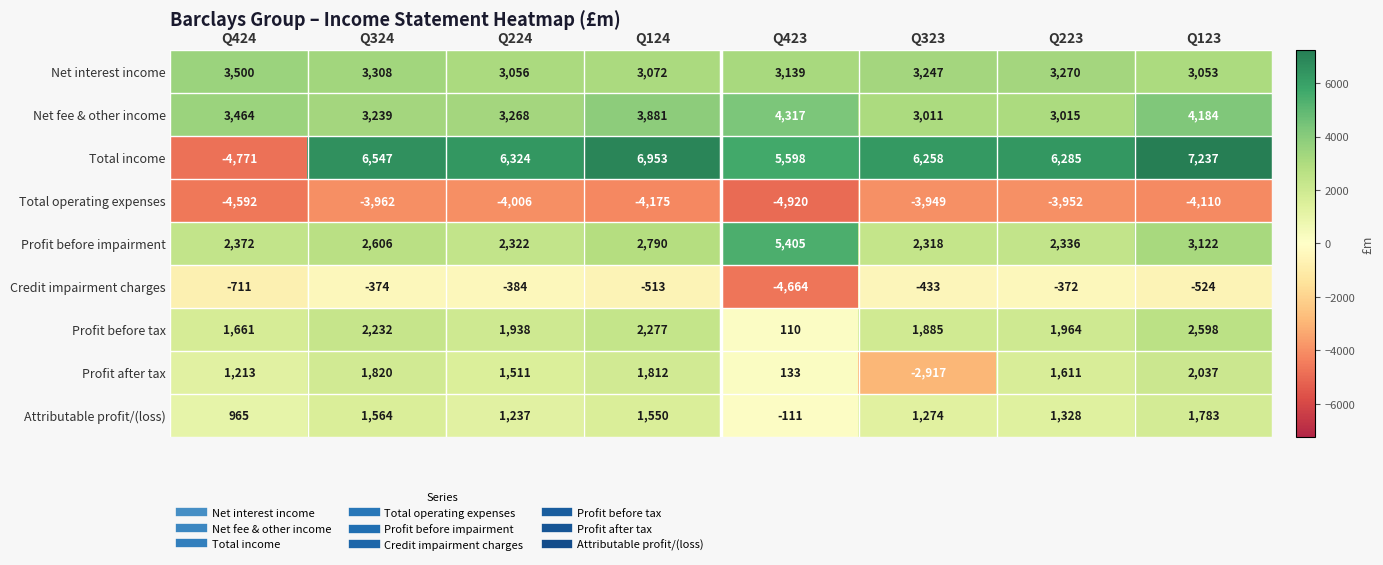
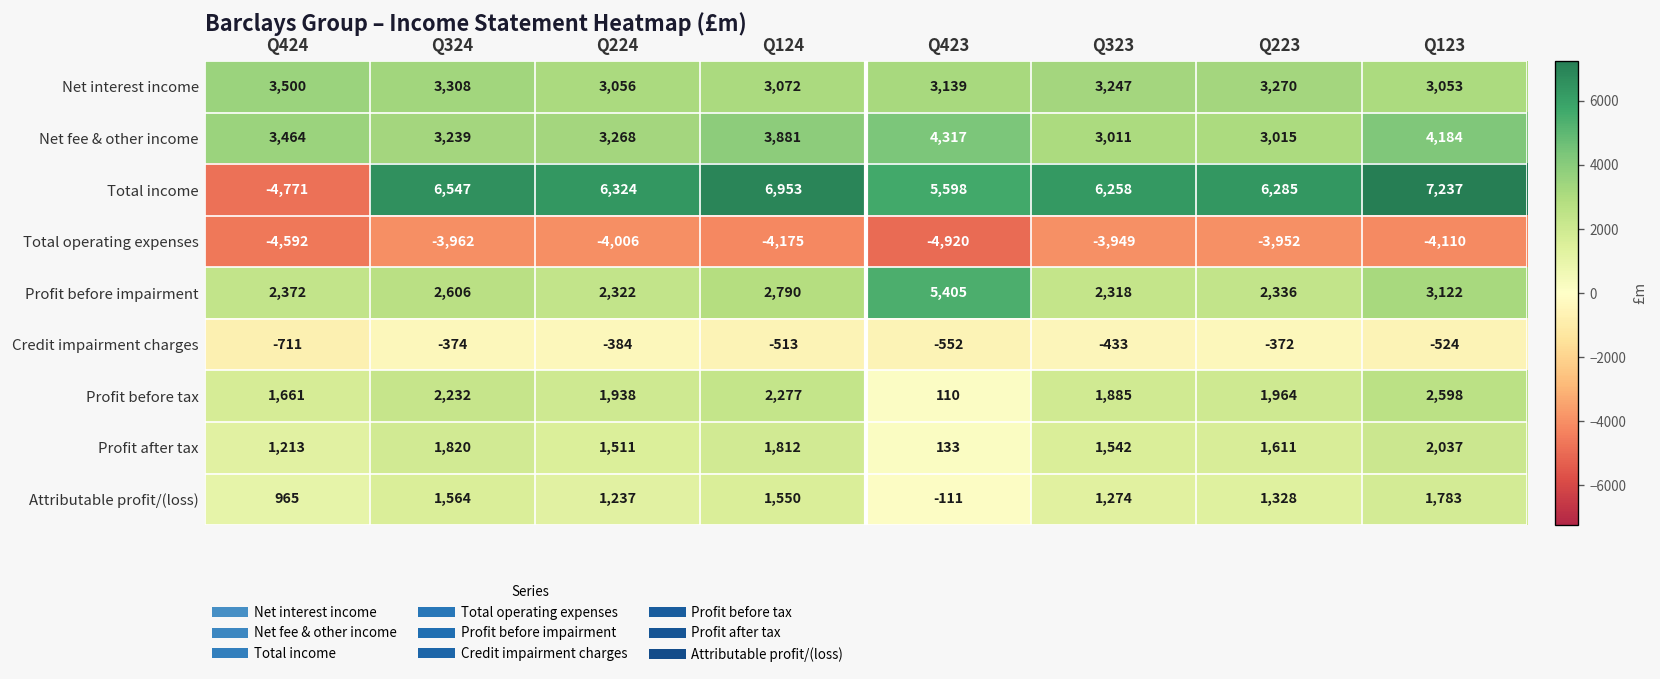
  {
    "Net interest income": {
      "Q424": "3,500",
      "Q324": "3,308",
      "Q224": "3,056",
      "Q124": "3,072",
      "Q423": "3,139",
      "Q323": "3,247",
      "Q223": "3,270",
      "Q123": "3,053"
    },
    "Net fee & other income": {
      "Q424": "3,464",
      "Q324": "3,239",
      "Q224": "3,268",
      "Q124": "3,881",
      "Q423": "4,317",
      "Q323": "3,011",
      "Q223": "3,015",
      "Q123": "4,184"
    },
    "Total income": {
      "Q424": "-4,771",
      "Q324": "6,547",
      "Q224": "6,324",
      "Q124": "6,953",
      "Q423": "5,598",
      "Q323": "6,258",
      "Q223": "6,285",
      "Q123": "7,237"
    },
    "Total operating expenses": {
      "Q424": "-4,592",
      "Q324": "-3,962",
      "Q224": "-4,006",
      "Q124": "-4,175",
      "Q423": "-4,920",
      "Q323": "-3,949",
      "Q223": "-3,952",
      "Q123": "-4,110"
    },
    "Profit before impairment": {
      "Q424": "2,372",
      "Q324": "2,606",
      "Q224": "2,322",
      "Q124": "2,790",
      "Q423": "5,405",
      "Q323": "2,318",
      "Q223": "2,336",
      "Q123": "3,122"
    },
    "Credit impairment charges": {
      "Q424": "-711",
      "Q324": "-374",
      "Q224": "-384",
      "Q124": "-513",
-     "Q423": "-4,664",
+     "Q423": "-552",
      "Q323": "-433",
      "Q223": "-372",
      "Q123": "-524"
    },
    "Profit before tax": {
      "Q424": "1,661",
      "Q324": "2,232",
      "Q224": "1,938",
      "Q124": "2,277",
      "Q423": "110",
      "Q323": "1,885",
      "Q223": "1,964",
      "Q123": "2,598"
    },
    "Profit after tax": {
      "Q424": "1,213",
      "Q324": "1,820",
      "Q224": "1,511",
      "Q124": "1,812",
      "Q423": "133",
-     "Q323": "-2,917",
+     "Q323": "1,542",
      "Q223": "1,611",
      "Q123": "2,037"
    },
    "Attributable profit/(loss)": {
      "Q424": "965",
      "Q324": "1,564",
      "Q224": "1,237",
      "Q124": "1,550",
      "Q423": "-111",
      "Q323": "1,274",
      "Q223": "1,328",
      "Q123": "1,783"
    }
  }
